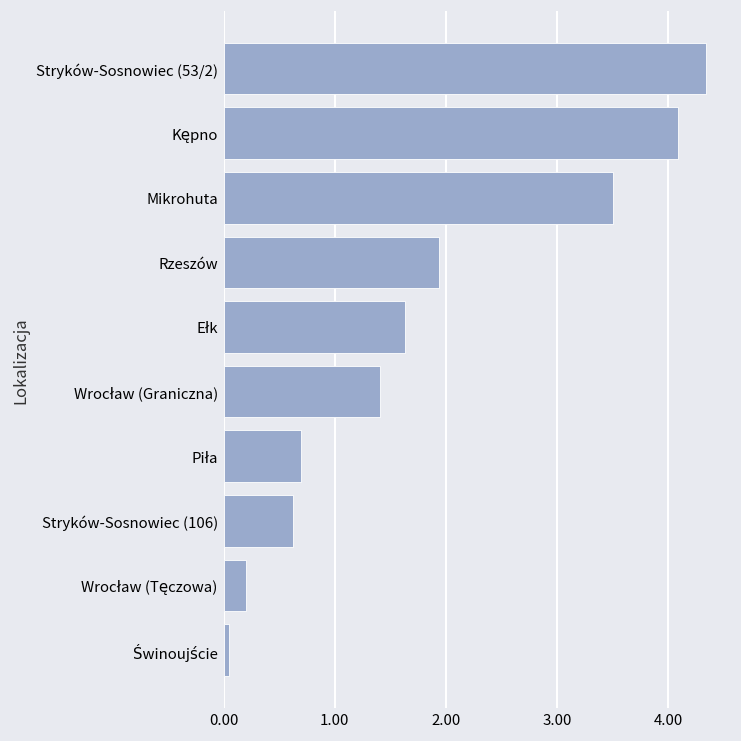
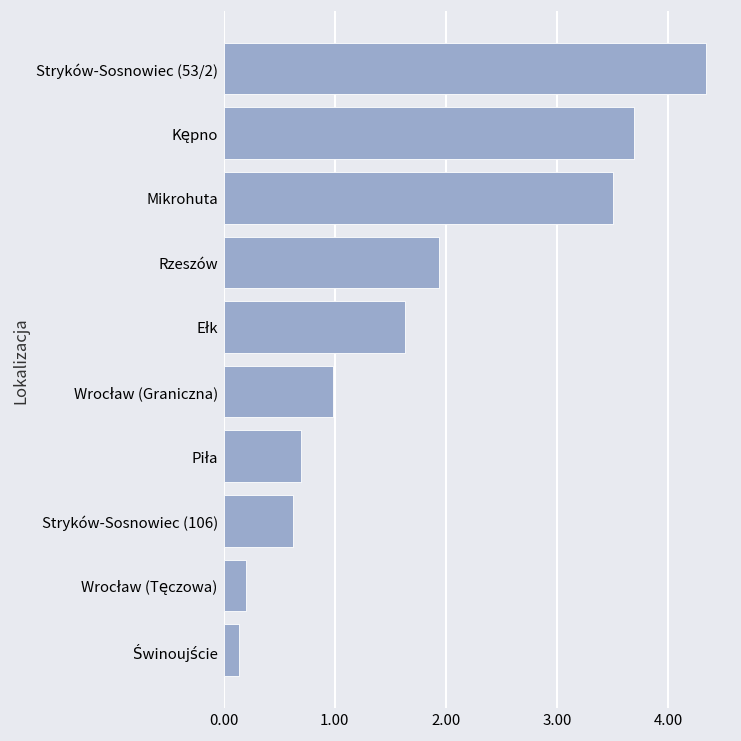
  {
    "Stryków-Sosnowiec (53/2)": 4.3,
-   "Kępno": 4.1,
+   "Kępno": 3.7,
    "Mikrohuta": 3.5,
    "Rzeszów": 1.9,
    "Ełk": 1.6,
-   "Wrocław (Graniczna)": 1.4,
+   "Wrocław (Graniczna)": 1.0,
    "Piła": 0.7,
    "Stryków-Sosnowiec (106)": 0.6,
    "Wrocław (Tęczowa)": 0.2,
-   "Świnoujście": 0.05
+   "Świnoujście": 0.14
  }
